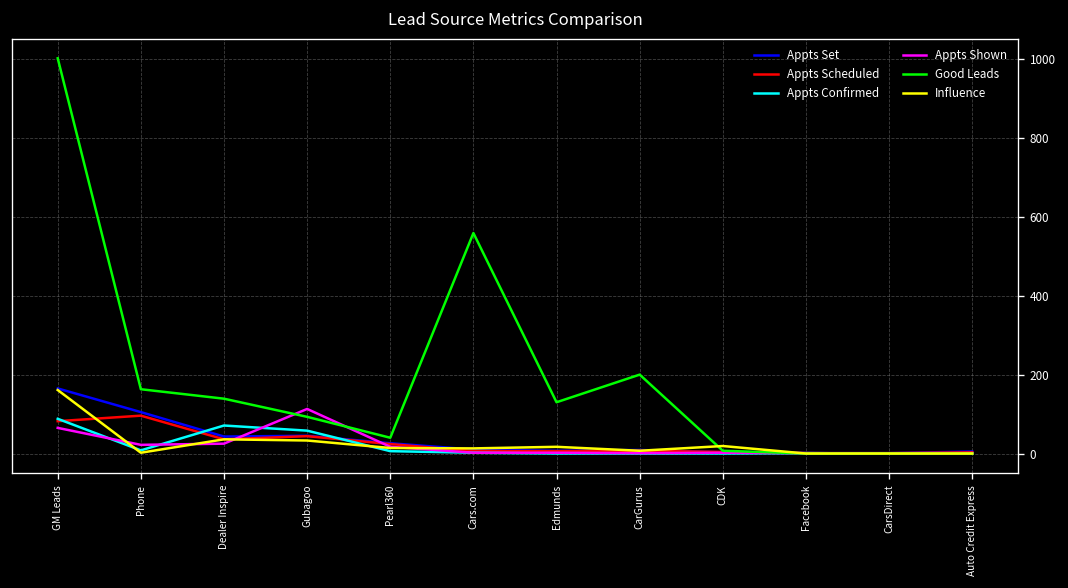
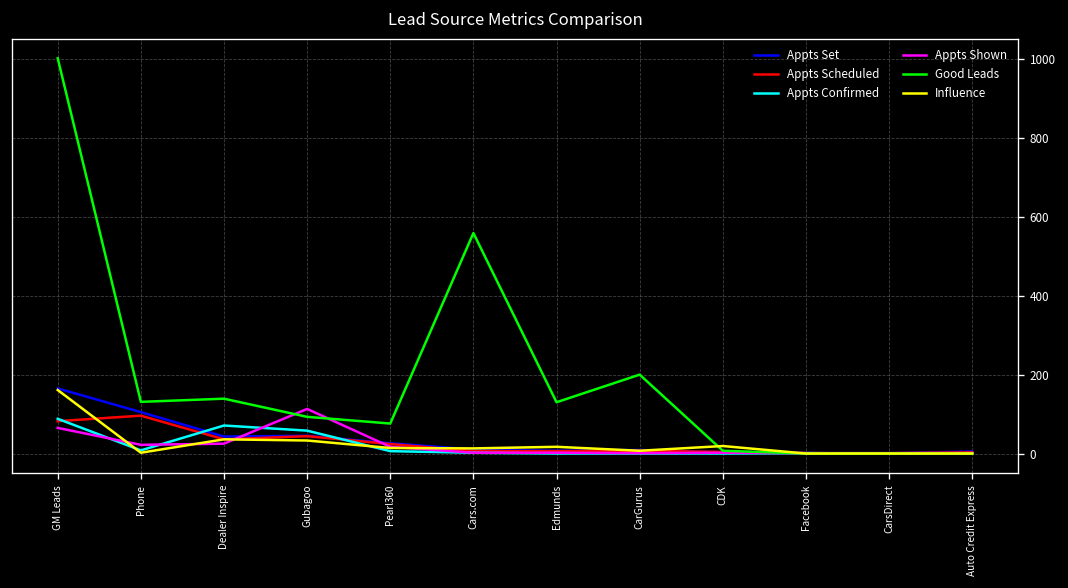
  {
    "Appts Set": {
      "Phone": 110
    },
    "Appts Scheduled": {
      "Phone": 100
    },
    "Appts Confirmed": {
      "Dealer Inspire": 70,
      "Gubagoo": 60,
      "Pearl360": 10
    },
    "Appts Shown": {
      "GM Leads": 70,
      "Phone": 20,
      "Dealer Inspire": 30,
      "Gubagoo": 110
    },
    "Good Leads": {
      "GM Leads": 1000,
-     "Phone": 160,
+     "Phone": 130,
      "Dealer Inspire": 140,
      "Gubagoo": 90,
-     "Pearl360": 40,
+     "Pearl360": 80,
      "Cars.com": 560,
      "Edmunds": 130,
      "CarGurus": 200
    },
    "Influence": {
      "Gubagoo": 30,
      "Edmunds": 20,
      "CDK": 20
    }
  }
